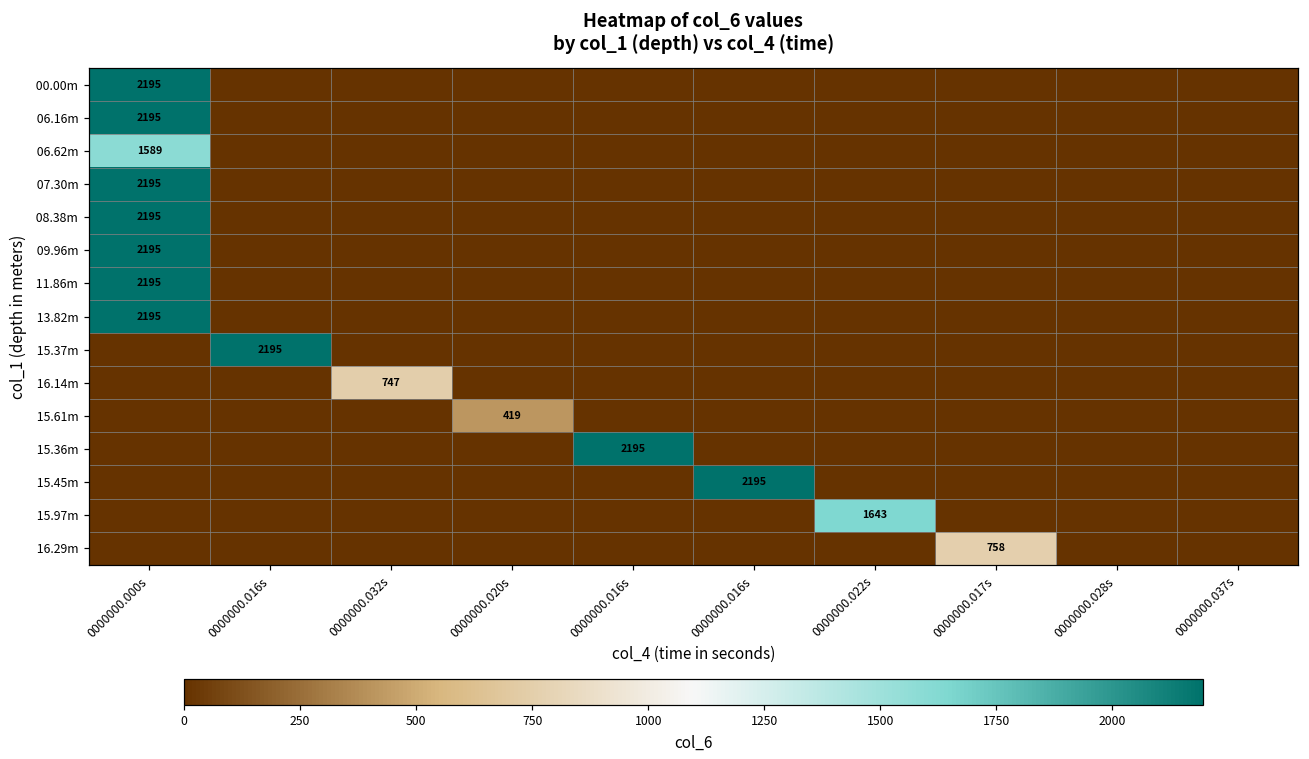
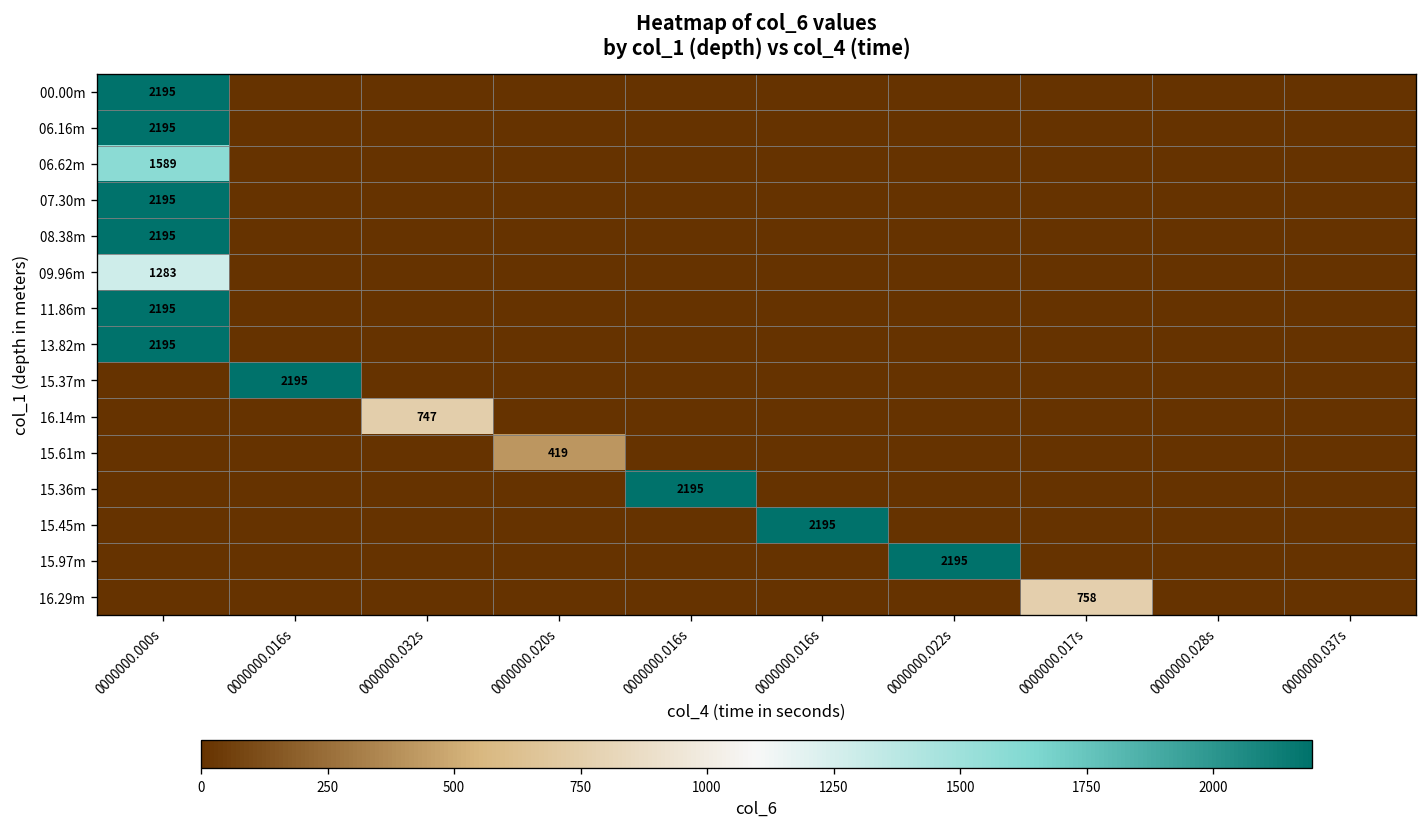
  {
    "00.00m": {
      "0000000.000s": 2195
    },
    "06.16m": {
      "0000000.000s": 2195
    },
    "06.62m": {
      "0000000.000s": 1589
    },
    "07.30m": {
      "0000000.000s": 2195
    },
    "08.38m": {
      "0000000.000s": 2195
    },
    "09.96m": {
-     "0000000.000s": 2195
+     "0000000.000s": 1283
    },
    "11.86m": {
      "0000000.000s": 2195
    },
    "13.82m": {
      "0000000.000s": 2195
    },
    "16.14m": {
      "0000000.032s": 747
    },
    "15.61m": {
      "0000000.020s": 419
    },
    "15.97m": {
-     "0000000.022s": 1643
+     "0000000.022s": 2195
    },
    "16.29m": {
      "0000000.017s": 758
    }
  }
